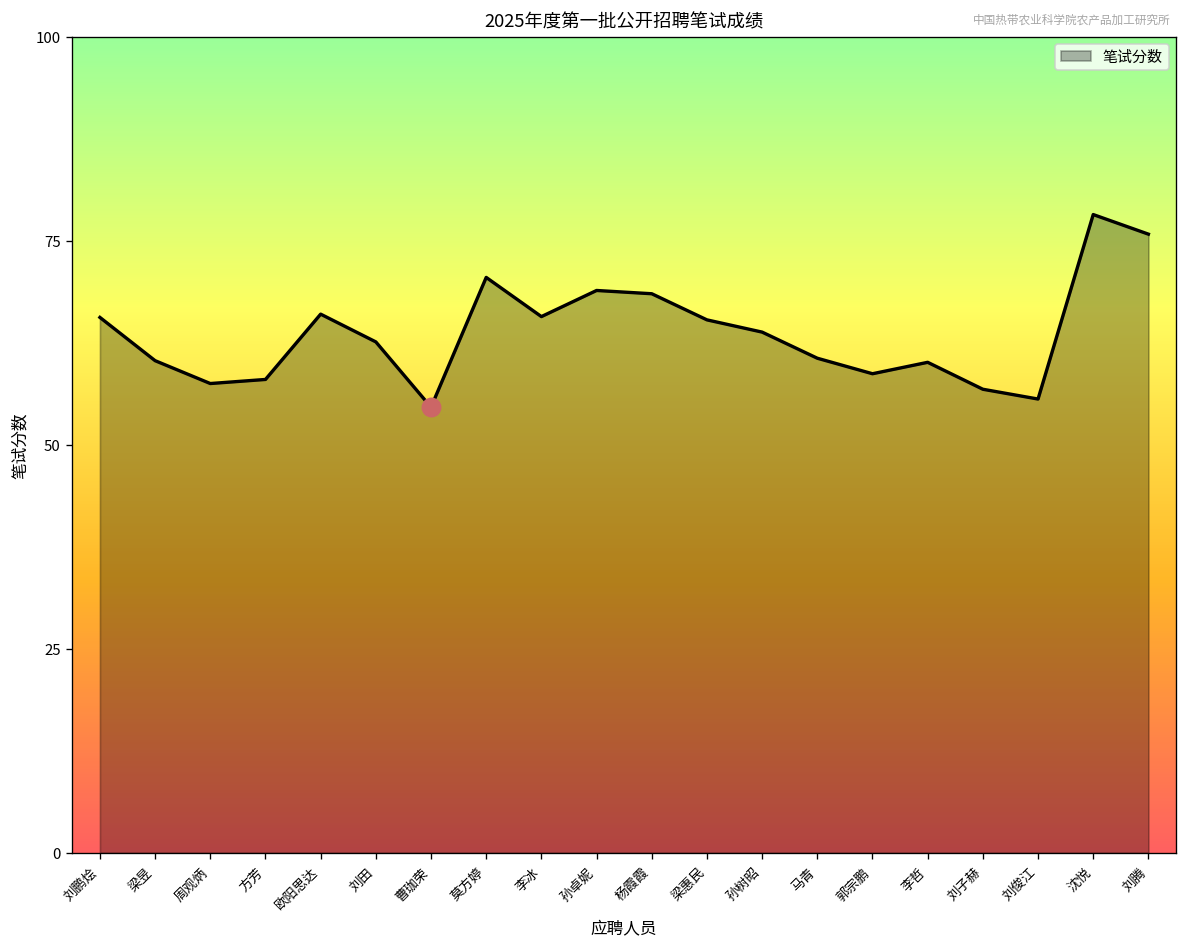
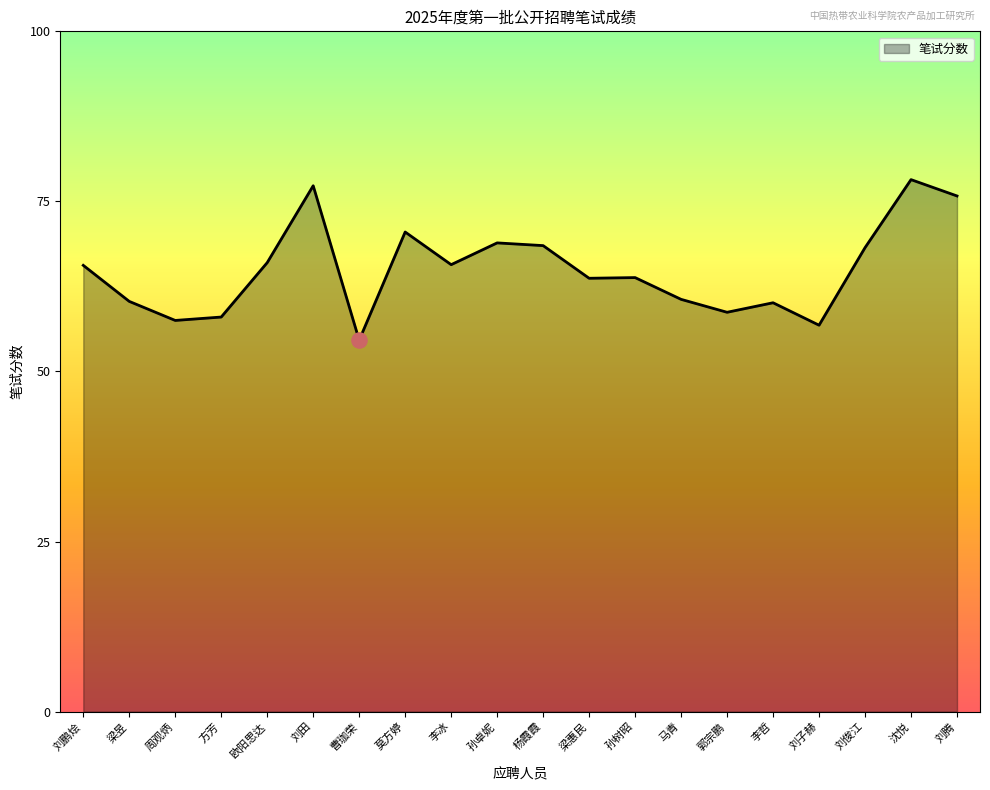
  {
    "笔试分数": {
      "刘鹏烩": 66,
      "梁昱": 60,
      "周观炳": 58,
      "方芳": 58,
      "欧阳思达": 66,
-     "刘田": 63,
+     "刘田": 77,
      "莫方婷": 71,
      "李冰": 66,
      "孙卓妮": 69,
      "杨霞霞": 69,
-     "梁惠民": 65,
+     "梁惠民": 64,
      "孙树昭": 64,
      "马青": 61,
      "郭宗鹏": 59,
      "李哲": 60,
      "刘子赫": 57,
-     "刘俊江": 56,
+     "刘俊江": 68,
      "沈悦": 78,
      "刘腾": 76
    }
  }
